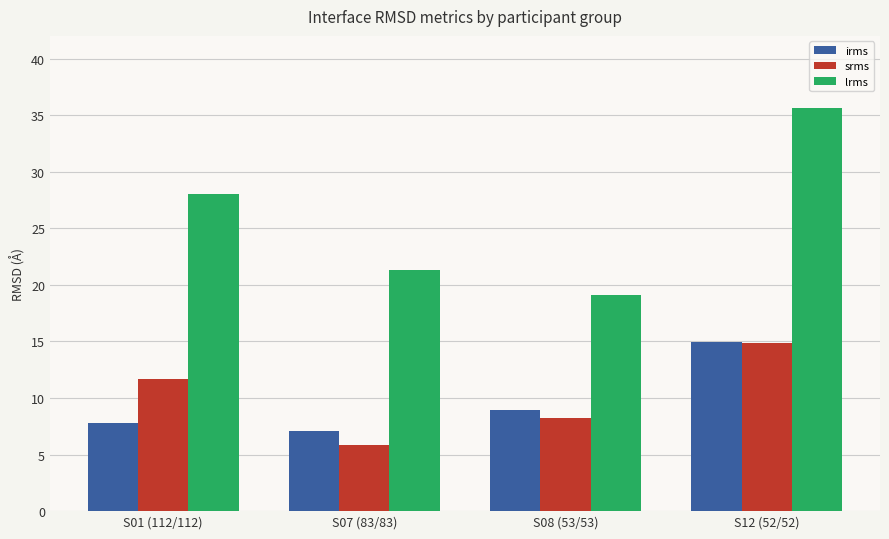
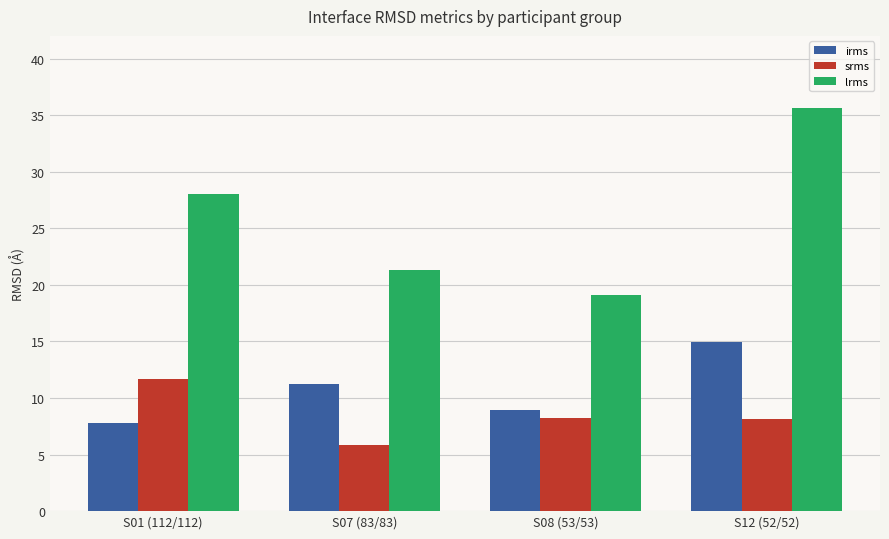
  {
    "irms": {
      "S01 (112/112)": 7.8,
-     "S07 (83/83)": 7.1,
+     "S07 (83/83)": 11.2,
      "S08 (53/53)": 8.9,
      "S12 (52/52)": 14.9
    },
    "srms": {
      "S01 (112/112)": 11.7,
      "S07 (83/83)": 5.9,
      "S08 (53/53)": 8.2,
-     "S12 (52/52)": 14.8
+     "S12 (52/52)": 8.1
    },
    "lrms": {
      "S01 (112/112)": 28.0,
      "S07 (83/83)": 21.3,
      "S08 (53/53)": 19.1,
      "S12 (52/52)": 35.6
    }
  }
